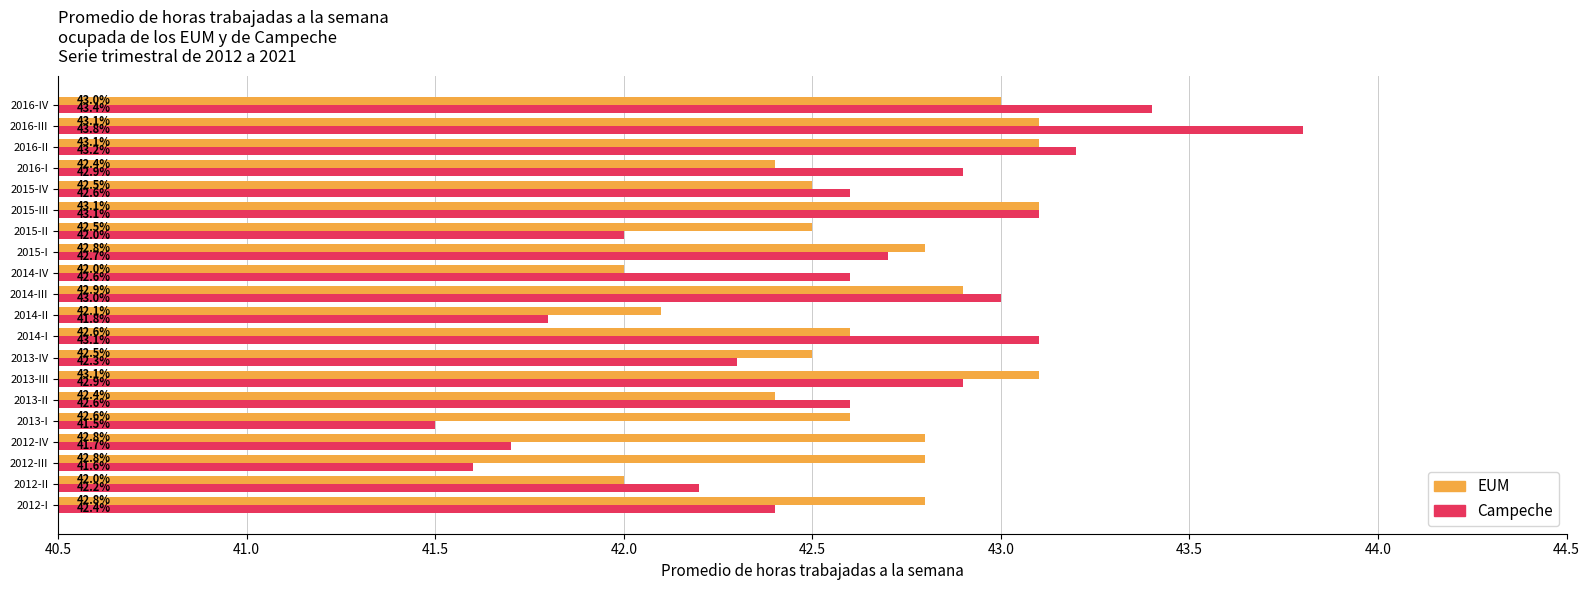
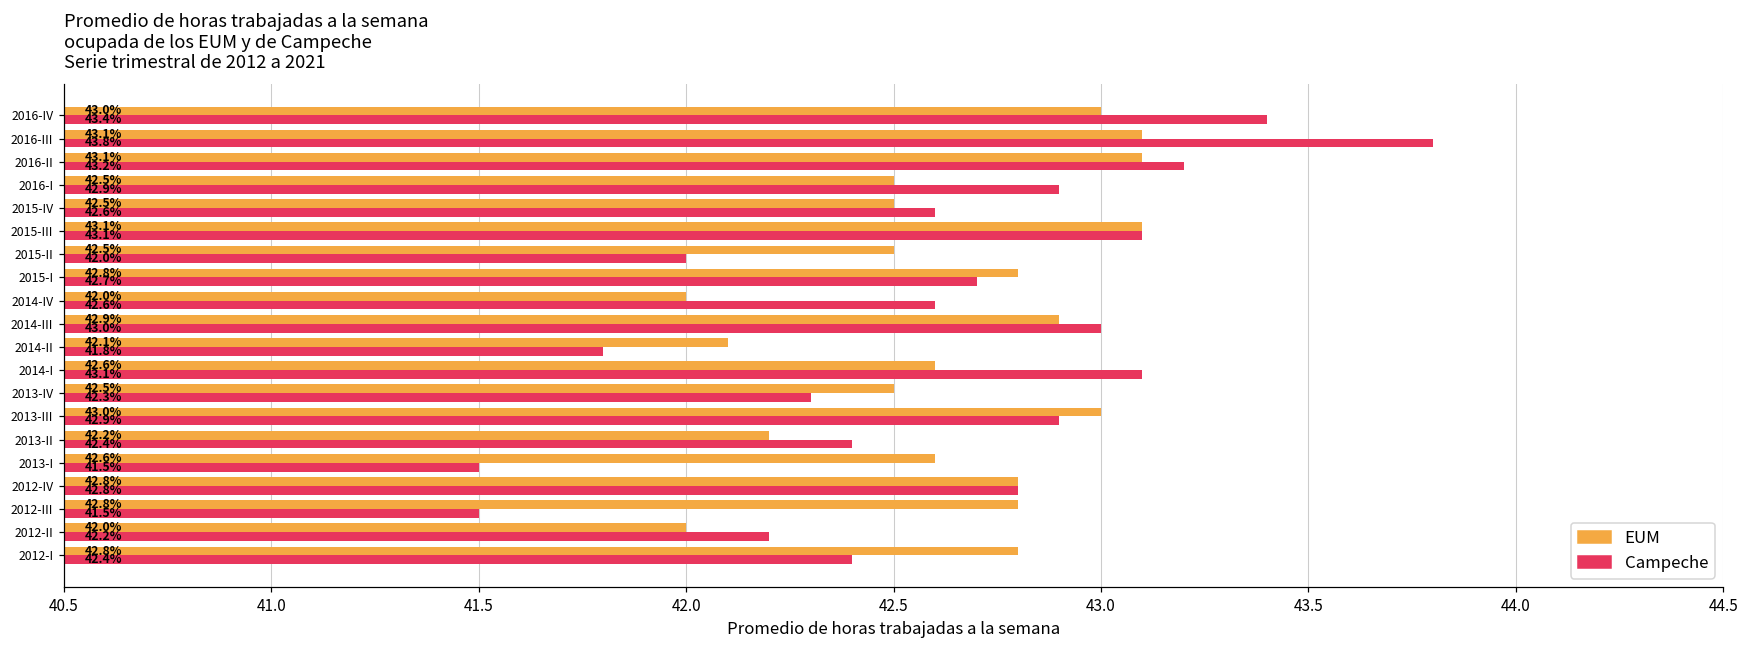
  {
    "EUM": {
-     "2016-I": "42.4%",
-     "2013-III": "43.1%",
-     "2013-II": "42.4%"
+     "2016-I": "42.5%",
+     "2013-III": "43.0%",
+     "2013-II": "42.2%"
    },
    "Campeche": {
-     "2013-II": "42.6%",
-     "2012-IV": "41.7%",
-     "2012-III": "41.6%"
+     "2013-II": "42.4%",
+     "2012-IV": "42.8%",
+     "2012-III": "41.5%"
    }
  }
